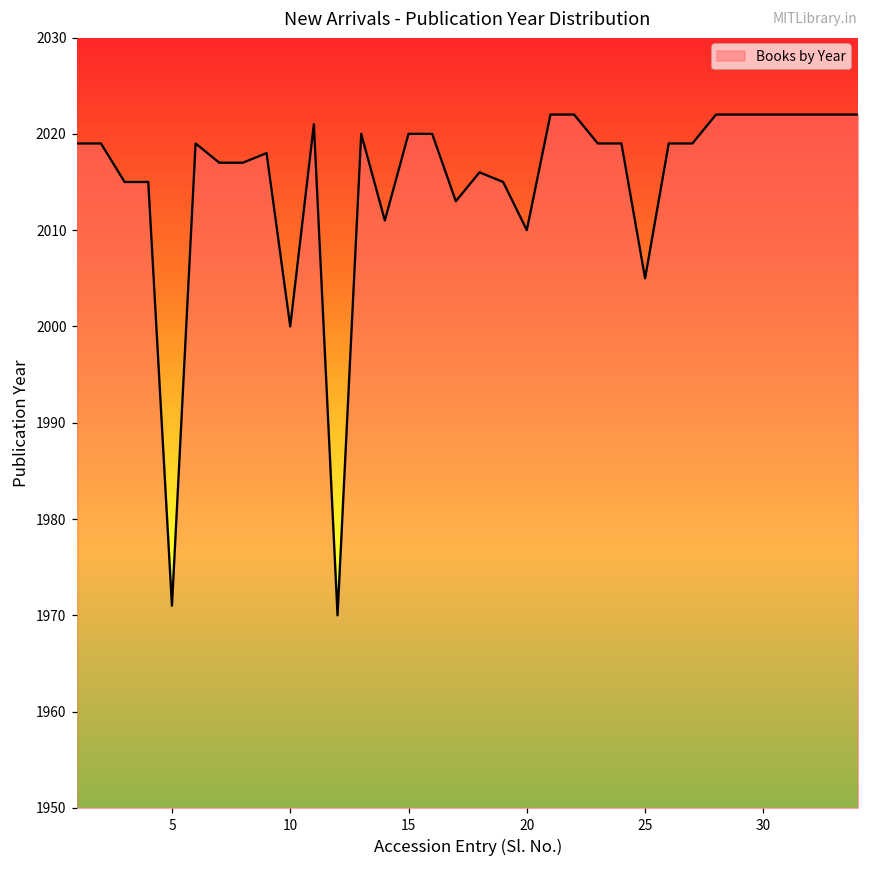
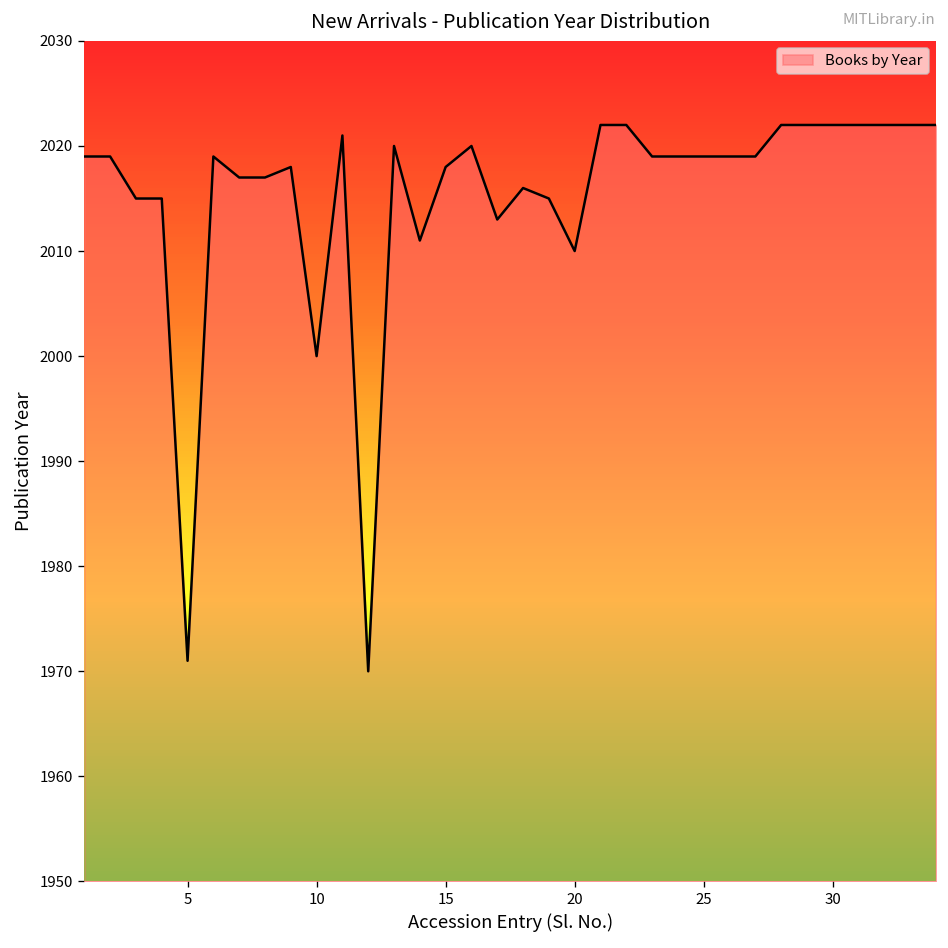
  {
    "5": 1971,
    "10": 2000,
-   "15": 2020,
+   "15": 2018,
    "20": 2010,
-   "25": 2005,
+   "25": 2019,
    "30": 2022
  }
